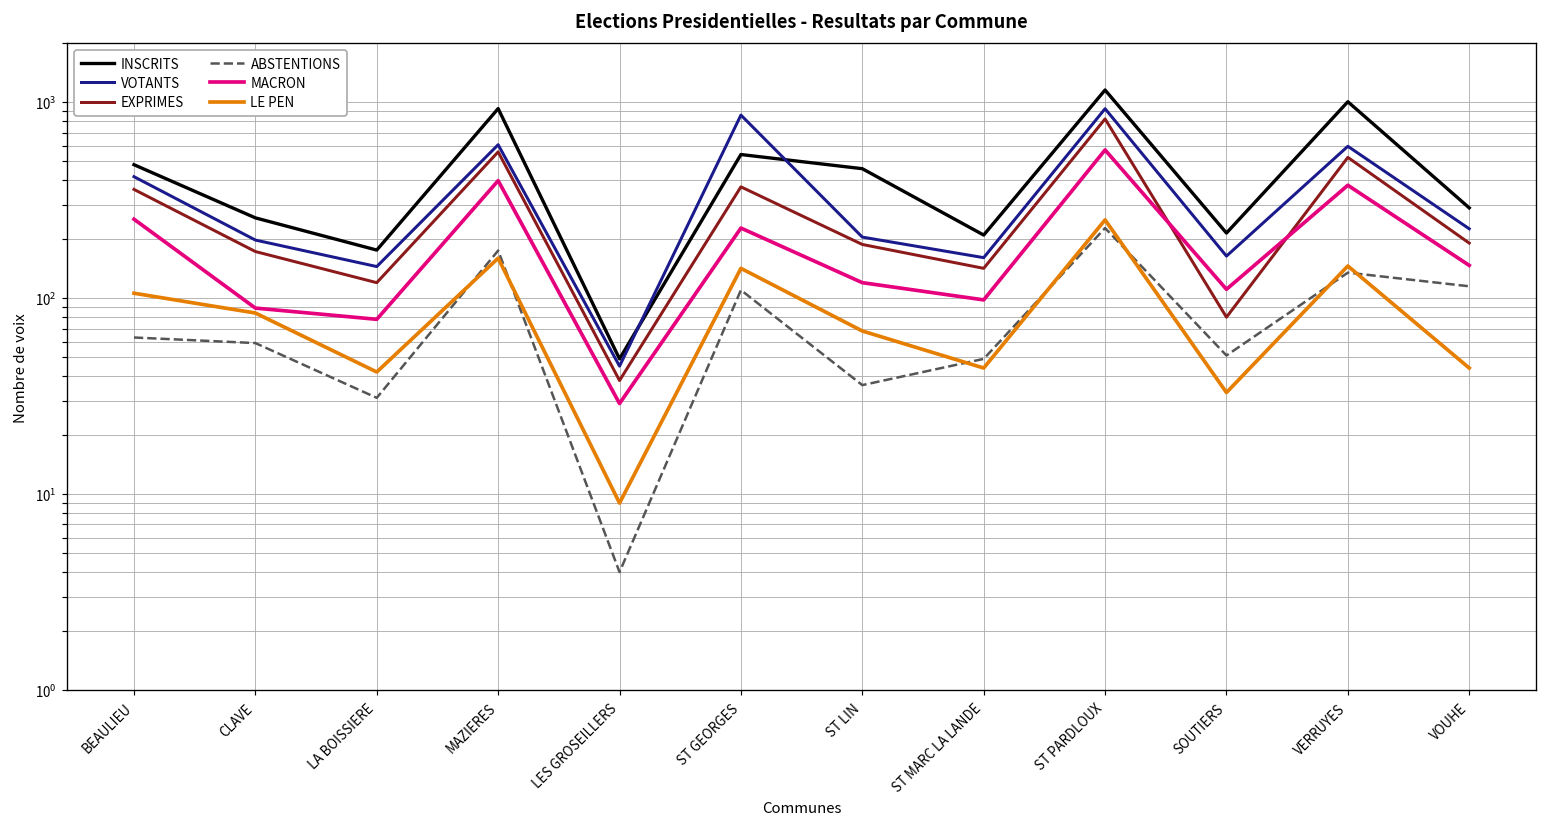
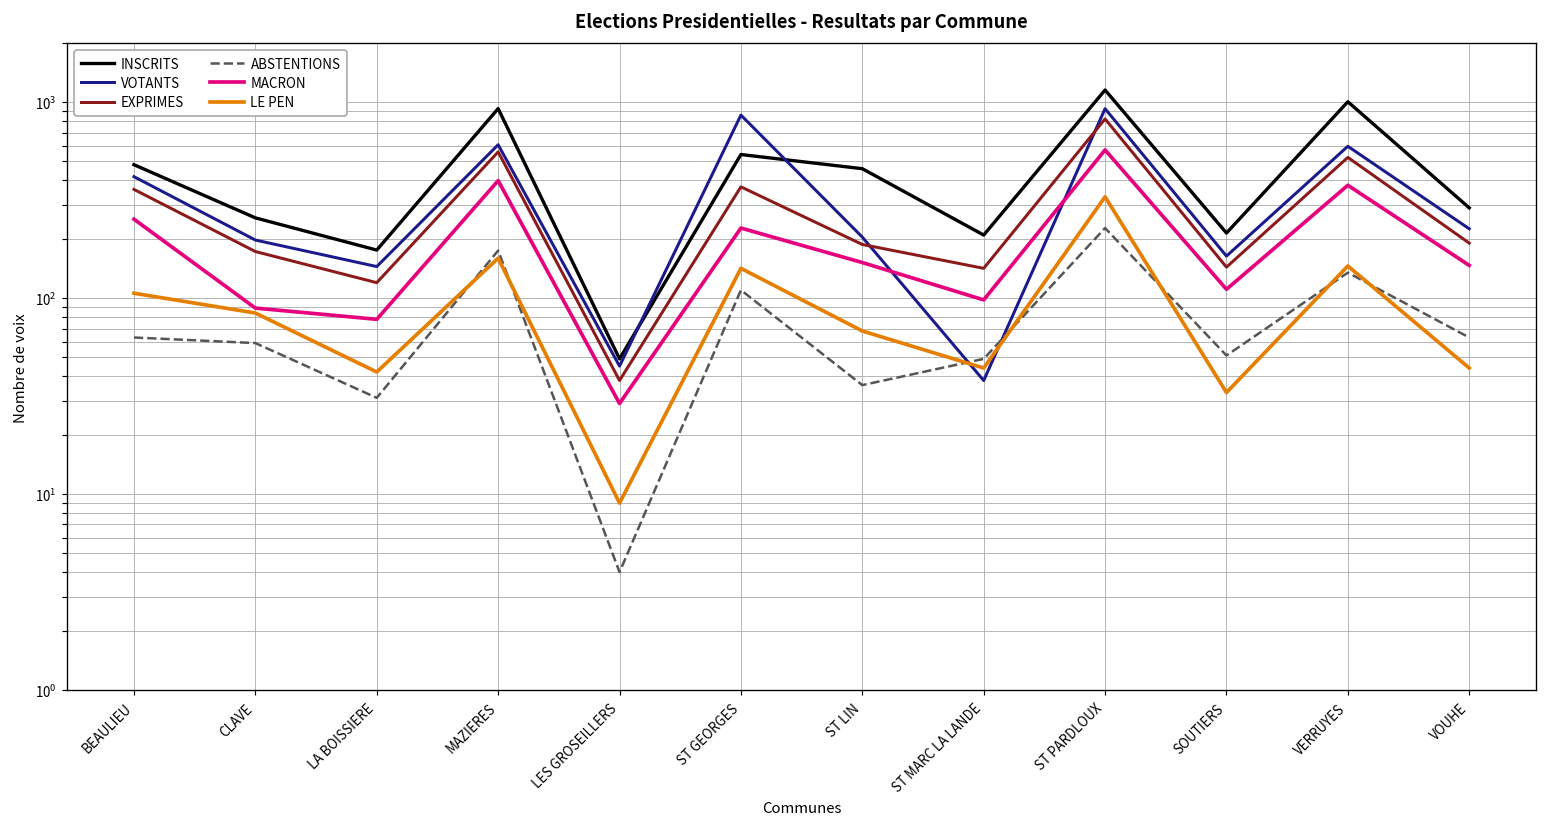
  {
    "INSCRITS": {
      "BEAULIEU": 480,
      "CLAVE": 260,
      "LA BOISSIERE": 180,
      "MAZIERES": 900,
      "LES GROSEILLERS": 49,
      "ST GEORGES": 540,
      "ST LIN": 460,
      "ST MARC LA LANDE": 210,
      "ST PARDLOUX": 1200,
      "SOUTIERS": 220,
      "VERRUYES": 1000,
      "VOUHE": 290
    },
    "VOTANTS": {
      "BEAULIEU": 420,
      "CLAVE": 200,
      "LA BOISSIERE": 150,
      "MAZIERES": 610,
      "LES GROSEILLERS": 45,
      "ST GEORGES": 900,
      "ST LIN": 210,
-     "ST MARC LA LANDE": 160,
+     "ST MARC LA LANDE": 38,
      "ST PARDLOUX": 900,
      "SOUTIERS": 160,
      "VERRUYES": 600,
      "VOUHE": 230
    },
    "EXPRIMES": {
      "BEAULIEU": 360,
      "CLAVE": 170,
      "LA BOISSIERE": 120,
      "MAZIERES": 560,
      "LES GROSEILLERS": 38,
      "ST GEORGES": 370,
      "ST LIN": 190,
      "ST MARC LA LANDE": 140,
      "ST PARDLOUX": 800,
-     "SOUTIERS": 80,
+     "SOUTIERS": 140,
      "VERRUYES": 520,
      "VOUHE": 190
    },
    "ABSTENTIONS": {
      "BEAULIEU": 63,
      "CLAVE": 59,
      "LA BOISSIERE": 31,
      "MAZIERES": 180,
      "LES GROSEILLERS": 4,
      "ST GEORGES": 110,
      "ST LIN": 36,
      "ST MARC LA LANDE": 49,
      "ST PARDLOUX": 230,
      "SOUTIERS": 51,
      "VERRUYES": 140,
-     "VOUHE": 120
+     "VOUHE": 63
    },
    "MACRON": {
      "BEAULIEU": 250,
      "CLAVE": 90,
      "LA BOISSIERE": 80,
      "MAZIERES": 400,
      "LES GROSEILLERS": 29,
      "ST GEORGES": 230,
-     "ST LIN": 120,
+     "ST LIN": 150,
      "ST MARC LA LANDE": 100,
      "ST PARDLOUX": 570,
      "SOUTIERS": 110,
      "VERRUYES": 380,
      "VOUHE": 150
    },
    "LE PEN": {
      "BEAULIEU": 110,
      "CLAVE": 80,
      "LA BOISSIERE": 42,
      "MAZIERES": 160,
      "LES GROSEILLERS": 9,
      "ST GEORGES": 140,
      "ST LIN": 68,
      "ST MARC LA LANDE": 44,
-     "ST PARDLOUX": 250,
+     "ST PARDLOUX": 330,
      "SOUTIERS": 33,
      "VERRUYES": 150,
      "VOUHE": 44
    }
  }
